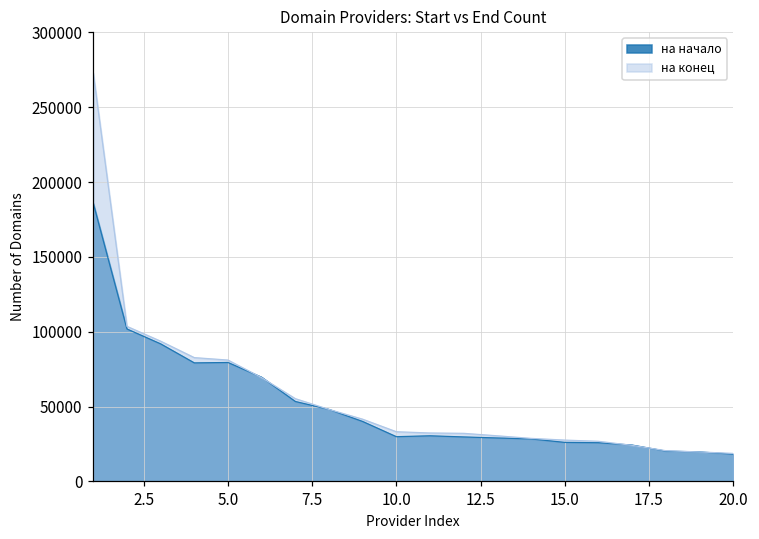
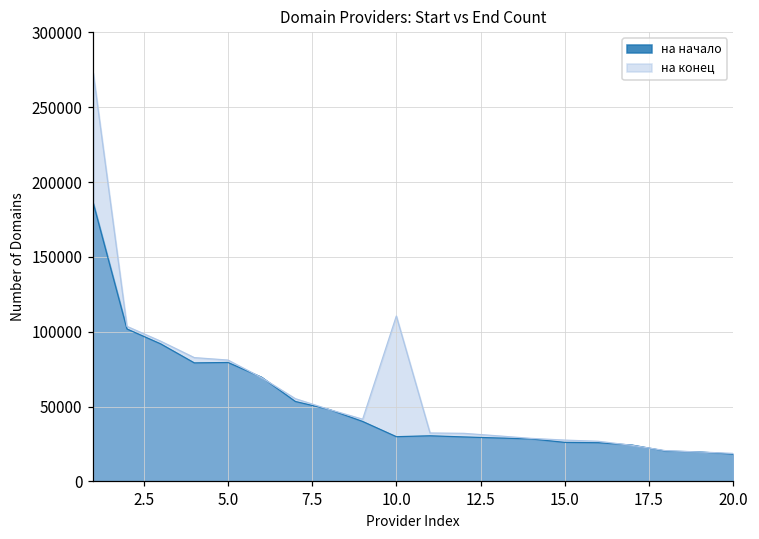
  {
    "на начало": {
      "10.0": 30000
    },
    "на конец": {
-     "10.0": 33000
+     "10.0": 111000
    }
  }
